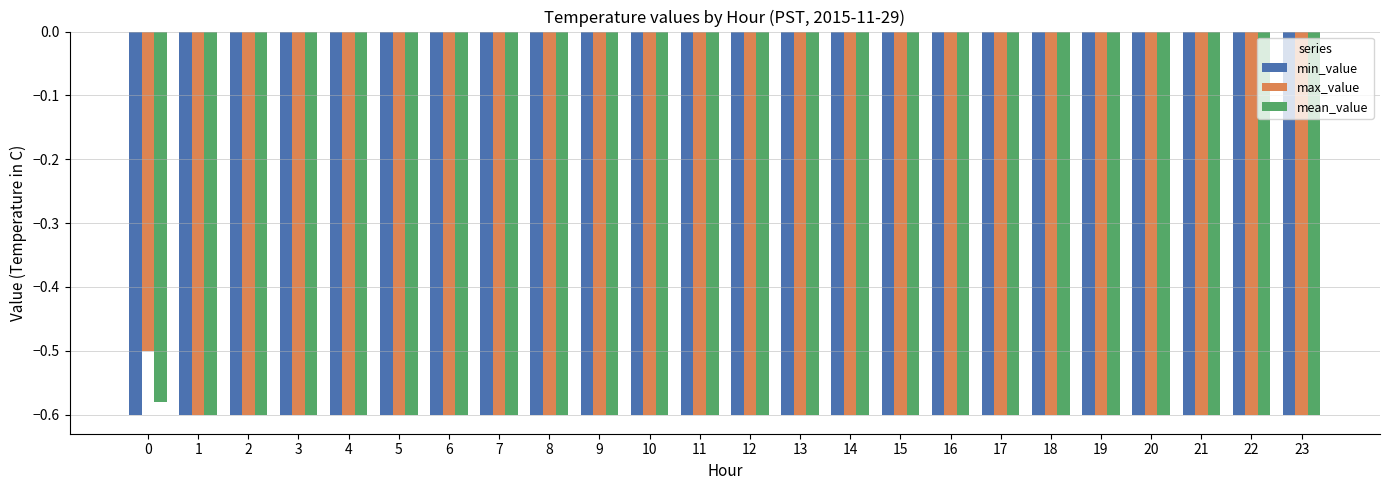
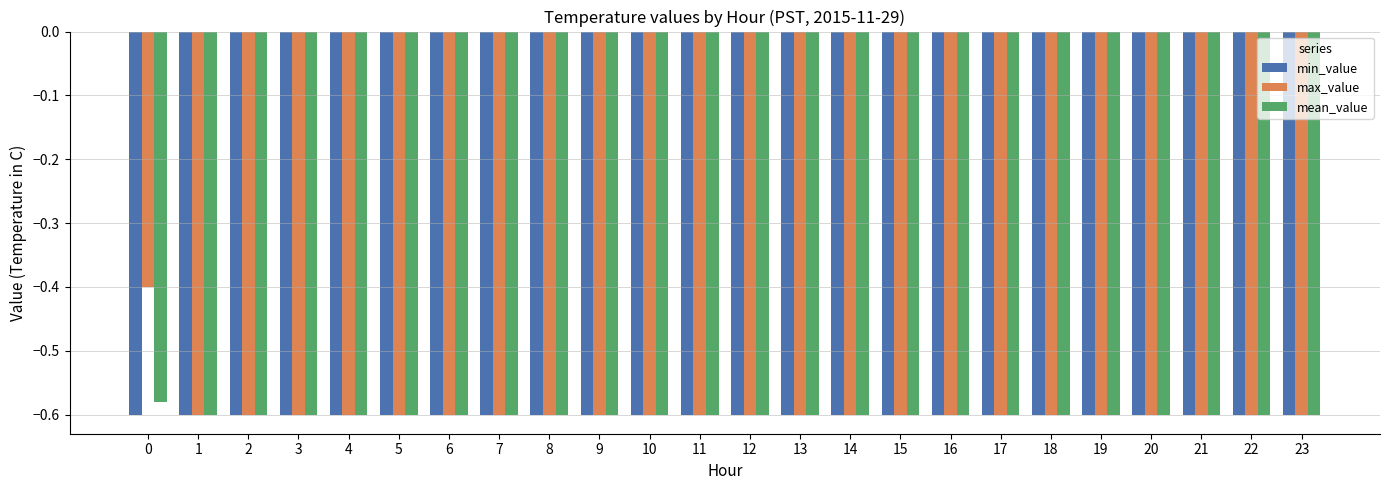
  {
    "min_value": {
      "0": -0.6,
      "1": -0.6,
      "2": -0.6,
      "3": -0.6,
      "4": -0.6,
      "5": -0.6,
      "6": -0.6,
      "7": -0.6,
      "8": -0.6,
      "9": -0.6,
      "10": -0.6,
      "11": -0.6,
      "12": -0.6,
      "13": -0.6,
      "14": -0.6,
      "15": -0.6,
      "16": -0.6,
      "17": -0.6,
      "18": -0.6,
      "19": -0.6,
      "20": -0.6,
      "21": -0.6,
      "22": -0.6,
      "23": -0.6
    },
    "max_value": {
-     "0": -0.5,
+     "0": -0.4,
      "1": -0.6,
      "2": -0.6,
      "3": -0.6,
      "4": -0.6,
      "5": -0.6,
      "6": -0.6,
      "7": -0.6,
      "8": -0.6,
      "9": -0.6,
      "10": -0.6,
      "11": -0.6,
      "12": -0.6,
      "13": -0.6,
      "14": -0.6,
      "15": -0.6,
      "16": -0.6,
      "17": -0.6,
      "18": -0.6,
      "19": -0.6,
      "20": -0.6,
      "21": -0.6,
      "22": -0.6,
      "23": -0.6
    },
    "mean_value": {
      "0": -0.58,
      "1": -0.6,
      "2": -0.6,
      "3": -0.6,
      "4": -0.6,
      "5": -0.6,
      "6": -0.6,
      "7": -0.6,
      "8": -0.6,
      "9": -0.6,
      "10": -0.6,
      "11": -0.6,
      "12": -0.6,
      "13": -0.6,
      "14": -0.6,
      "15": -0.6,
      "16": -0.6,
      "17": -0.6,
      "18": -0.6,
      "19": -0.6,
      "20": -0.6,
      "21": -0.6,
      "22": -0.6,
      "23": -0.6
    }
  }
